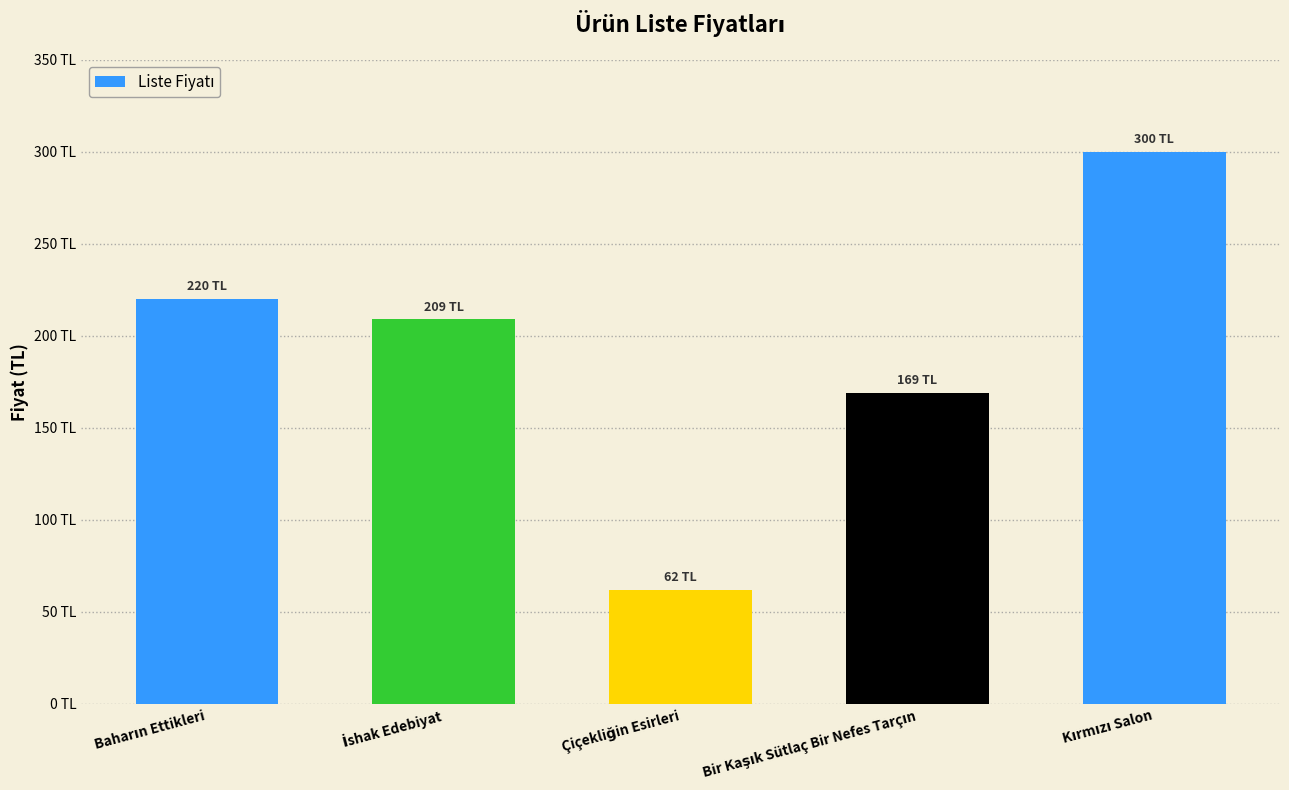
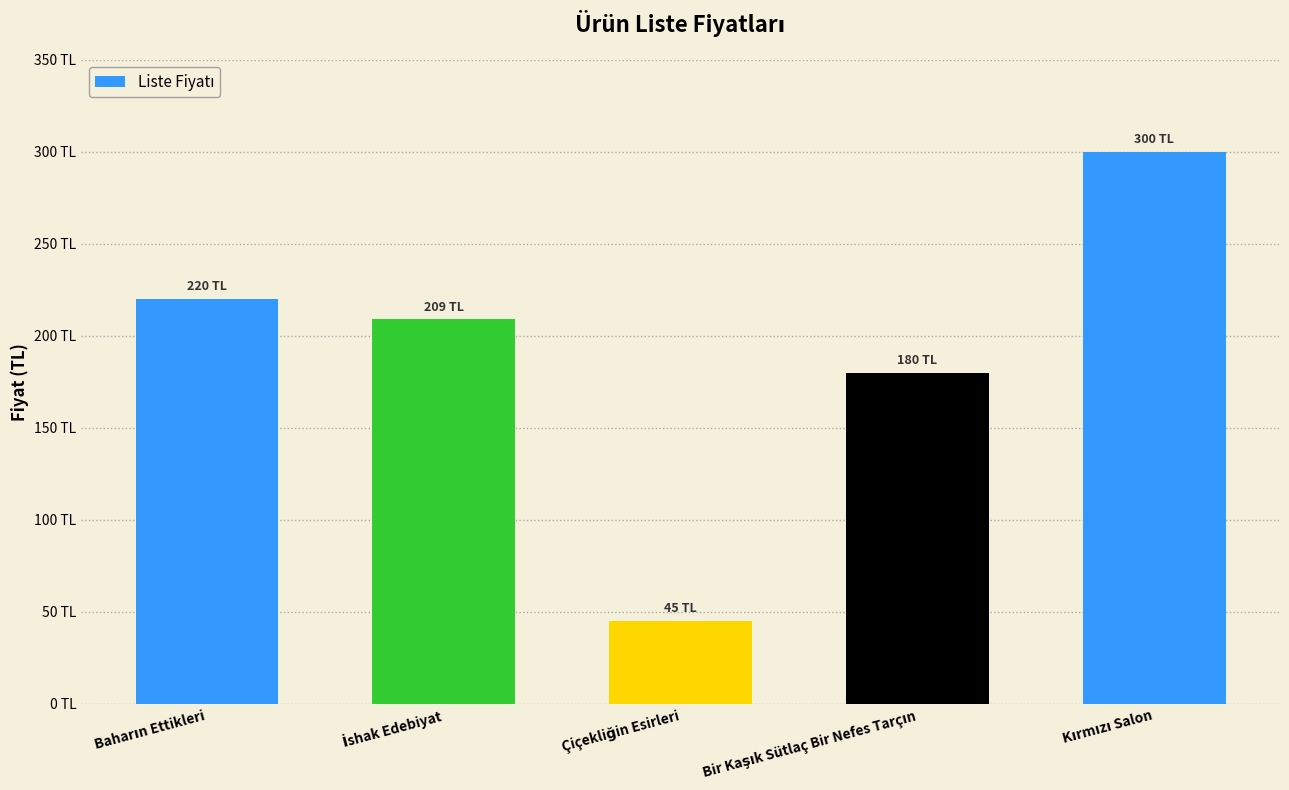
  {
    "Baharın Ettikleri": 220,
    "İshak Edebiyat": 209,
-   "Çiçekliğin Esirleri": 62,
-   "Bir Kaşık Sütlaç Bir Nefes Tarçın": 169,
+   "Çiçekliğin Esirleri": 45,
+   "Bir Kaşık Sütlaç Bir Nefes Tarçın": 180,
    "Kırmızı Salon": 300
  }
